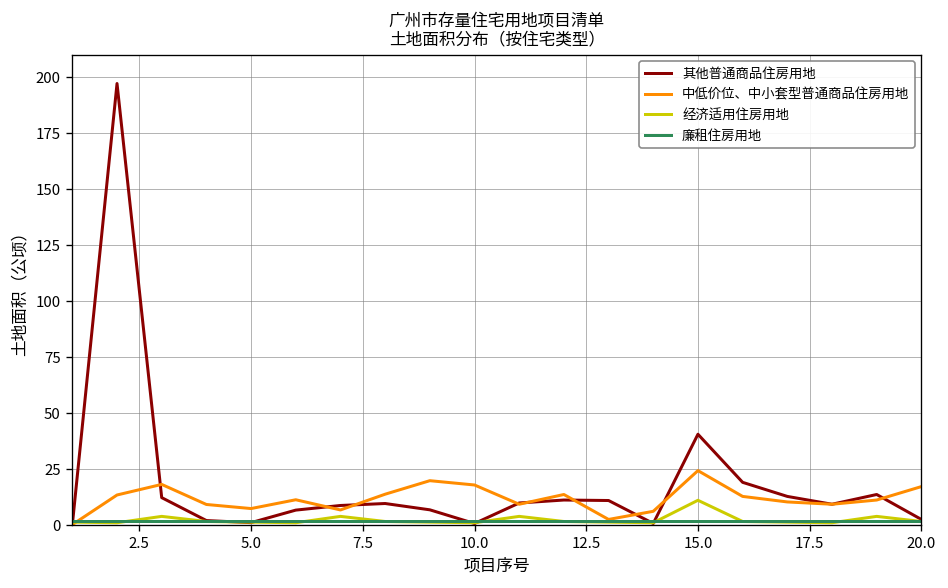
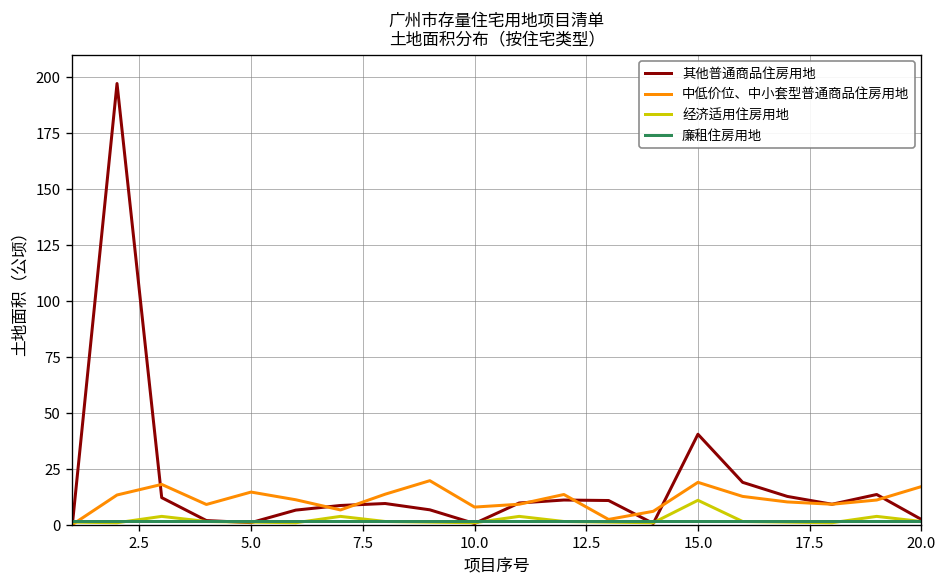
  {
    "其他普通商品住房用地": {
      "15.0": 41
    },
    "中低价位、中小套型普通商品住房用地": {
-     "5.0": 7,
-     "10.0": 18,
-     "15.0": 24,
+     "5.0": 15,
+     "10.0": 8,
+     "15.0": 19,
      "20.0": 17
    },
    "经济适用住房用地": {
      "15.0": 11
    },
    "廉租住房用地": {
      "15.0": 2
    }
  }
